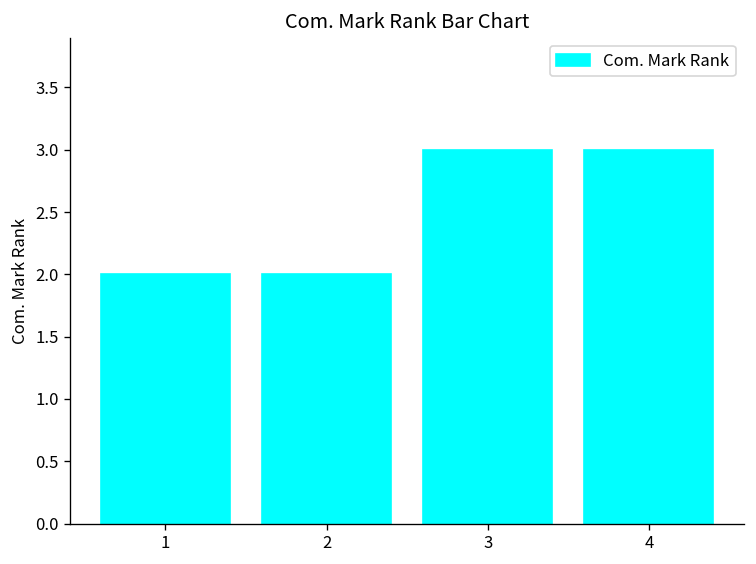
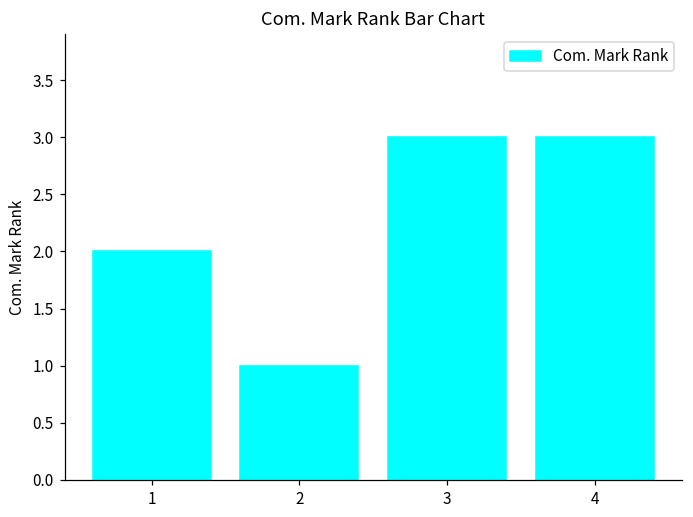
  {
    "1": 2,
-   "2": 2,
+   "2": 1,
    "3": 3,
    "4": 3
  }
